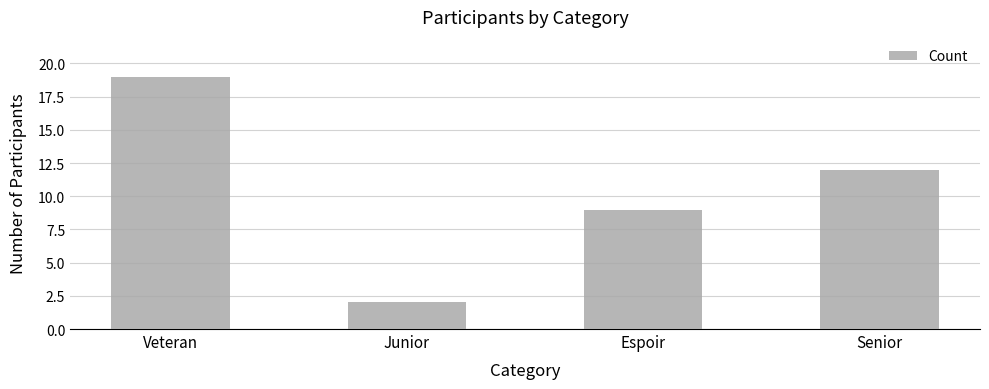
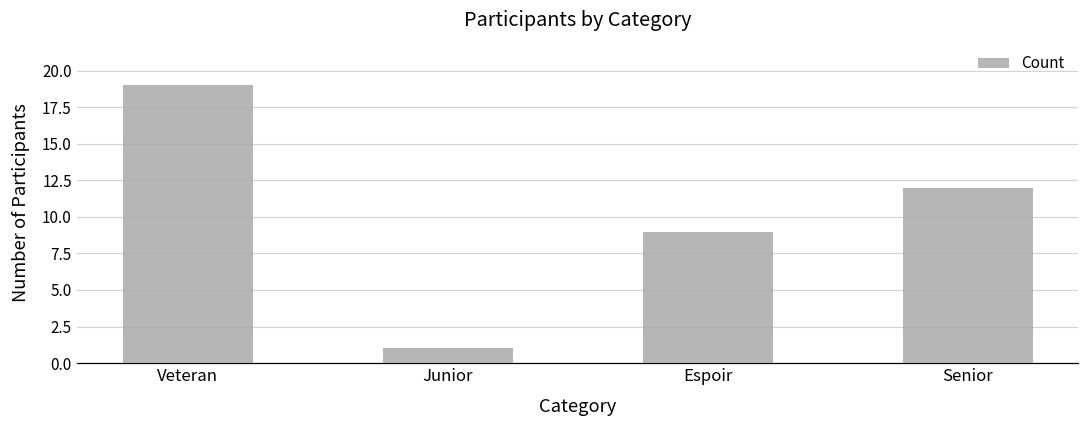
  {
    "Veteran": 19,
-   "Junior": 2,
+   "Junior": 1,
    "Espoir": 9,
    "Senior": 12
  }
